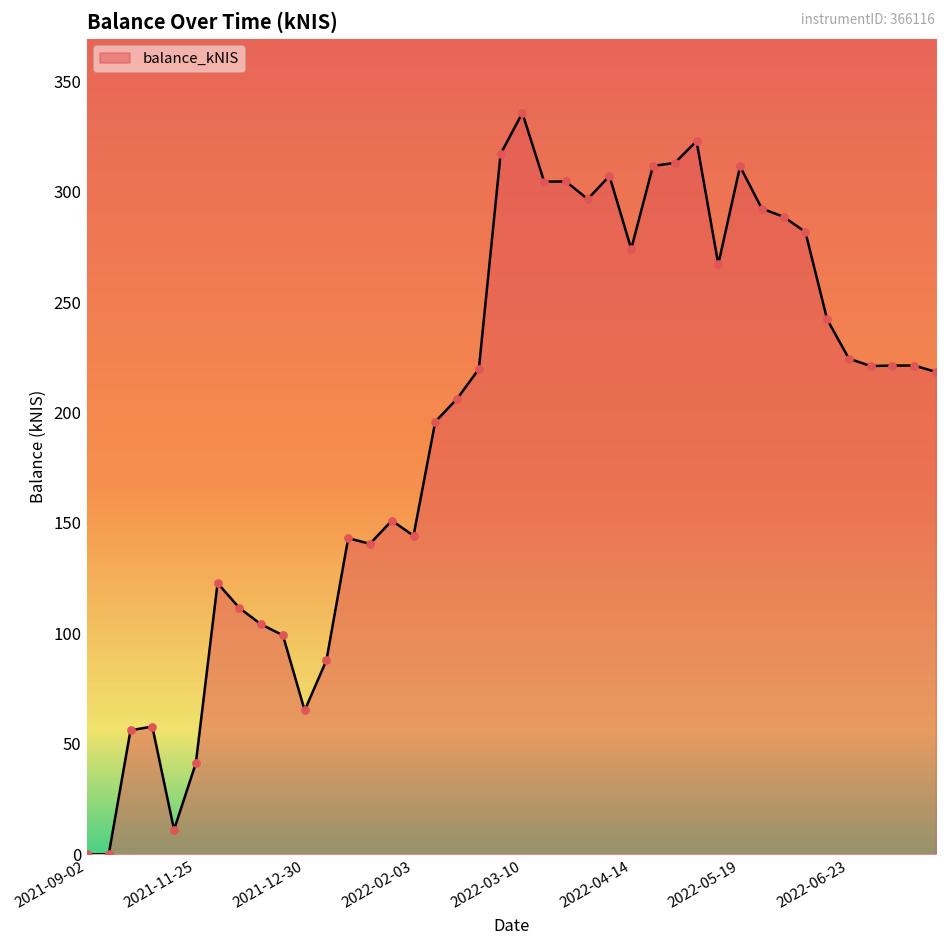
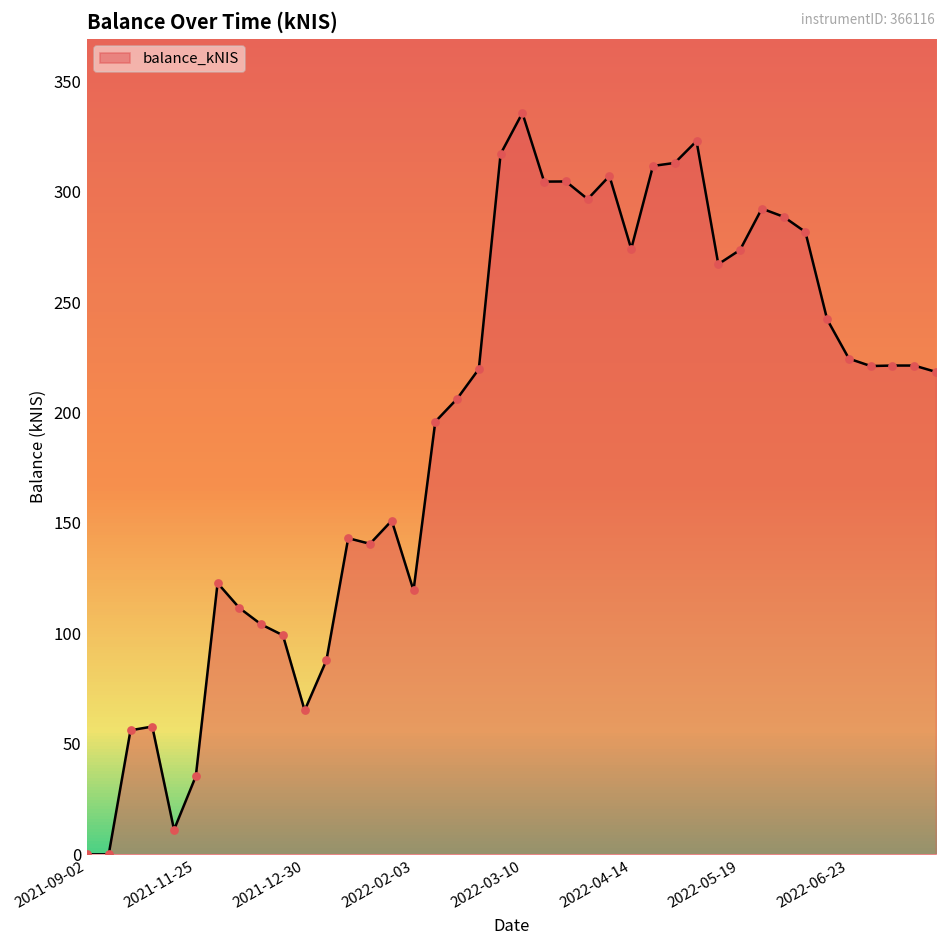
  {
    "2021-09-02": 0,
-   "2021-11-25": 41,
+   "2021-11-25": 35,
    "2021-12-30": 65,
-   "2022-02-03": 144,
+   "2022-02-03": 120,
    "2022-03-10": 336,
    "2022-04-14": 274,
-   "2022-05-19": 311,
+   "2022-05-19": 274,
    "2022-06-23": 224
  }
